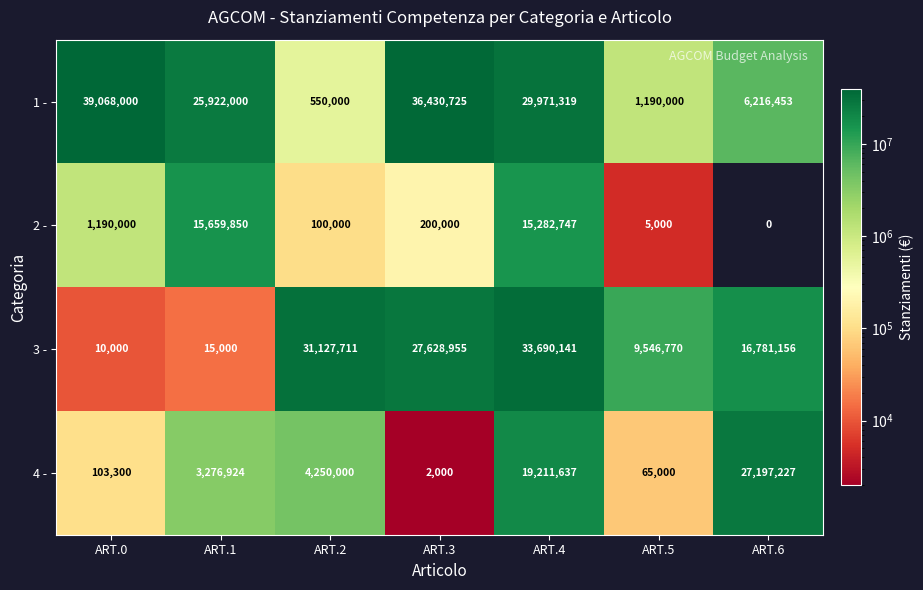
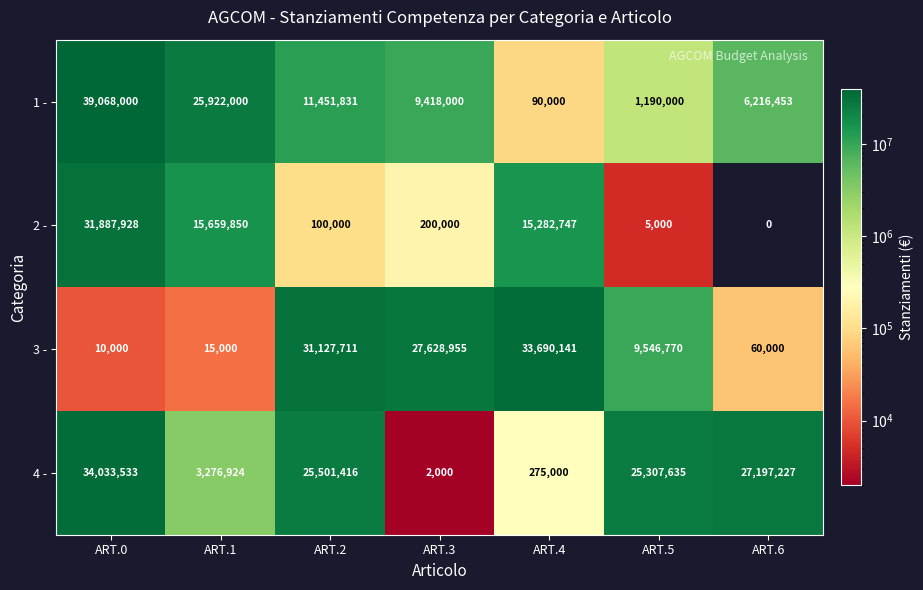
  {
    "1 -": {
      "ART.0": "39,068,000",
      "ART.1": "25,922,000",
-     "ART.2": "550,000",
-     "ART.3": "36,430,725",
-     "ART.4": "29,971,319",
+     "ART.2": "11,451,831",
+     "ART.3": "9,418,000",
+     "ART.4": "90,000",
      "ART.5": "1,190,000"
    },
    "2 -": {
-     "ART.0": "1,190,000",
+     "ART.0": "31,887,928",
      "ART.1": "15,659,850",
      "ART.2": "100,000",
      "ART.3": "200,000",
      "ART.4": "15,282,747",
      "ART.5": "5,000",
      "ART.6": "0"
    },
    "3 -": {
      "ART.0": "10,000",
      "ART.1": "15,000",
      "ART.2": "31,127,711",
      "ART.3": "27,628,955",
      "ART.4": "33,690,141",
      "ART.5": "9,546,770",
-     "ART.6": "16,781,156"
+     "ART.6": "60,000"
    },
    "4 -": {
-     "ART.0": "103,300",
+     "ART.0": "34,033,533",
      "ART.1": "3,276,924",
-     "ART.2": "4,250,000",
+     "ART.2": "25,501,416",
      "ART.3": "2,000",
-     "ART.4": "19,211,637",
-     "ART.5": "65,000",
+     "ART.4": "275,000",
+     "ART.5": "25,307,635",
      "ART.6": "27,197,227"
    }
  }
